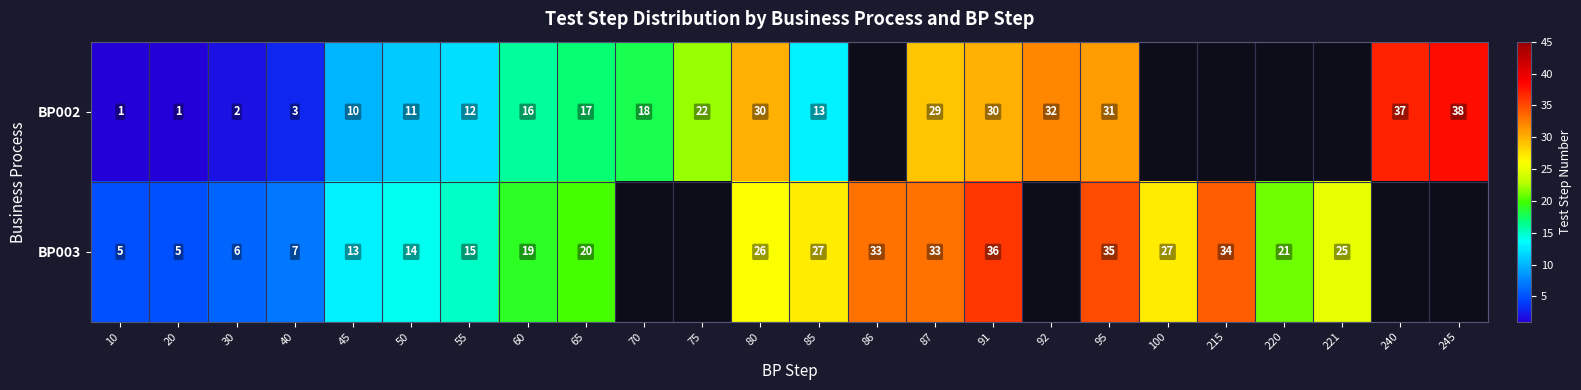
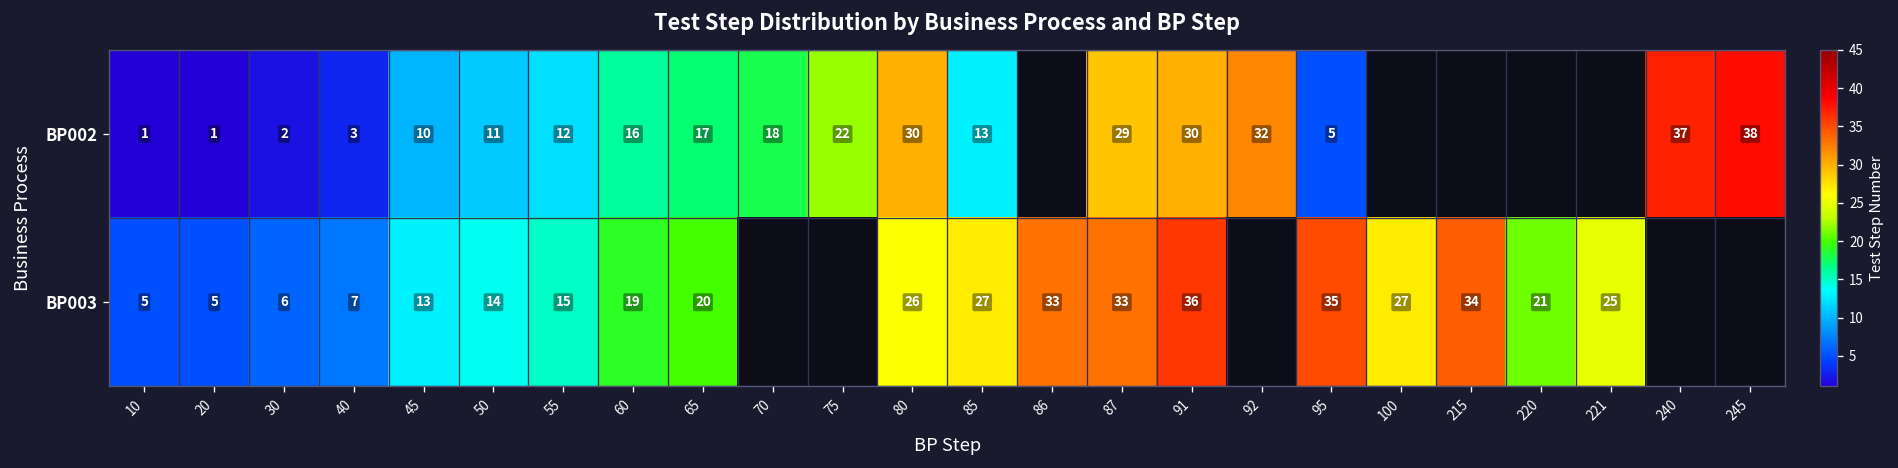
  {
    "BP002": {
-     "95": 31
+     "95": 5
    }
  }
